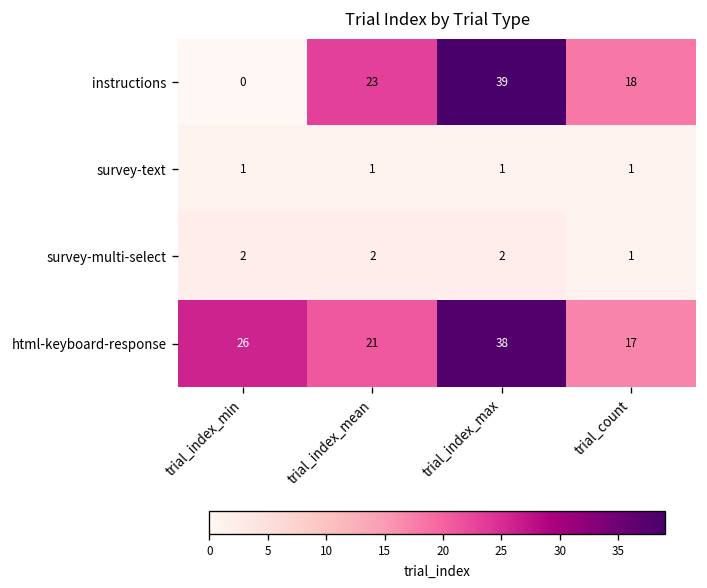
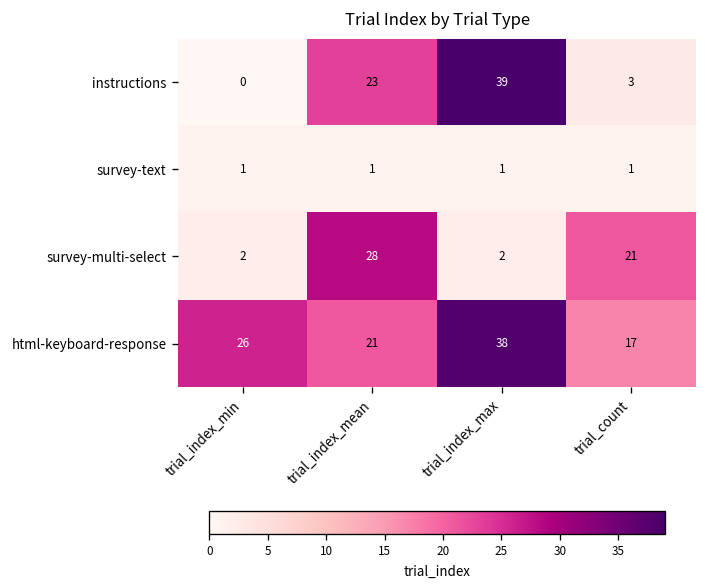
  {
    "instructions": {
      "trial_index_min": 0,
      "trial_index_mean": 23,
      "trial_index_max": 39,
-     "trial_count": 18
+     "trial_count": 3
    },
    "survey-text": {
      "trial_index_min": 1,
      "trial_index_mean": 1,
      "trial_index_max": 1,
      "trial_count": 1
    },
    "survey-multi-select": {
      "trial_index_min": 2,
-     "trial_index_mean": 2,
+     "trial_index_mean": 28,
      "trial_index_max": 2,
-     "trial_count": 1
+     "trial_count": 21
    },
    "html-keyboard-response": {
      "trial_index_min": 26,
      "trial_index_mean": 21,
      "trial_index_max": 38,
      "trial_count": 17
    }
  }
